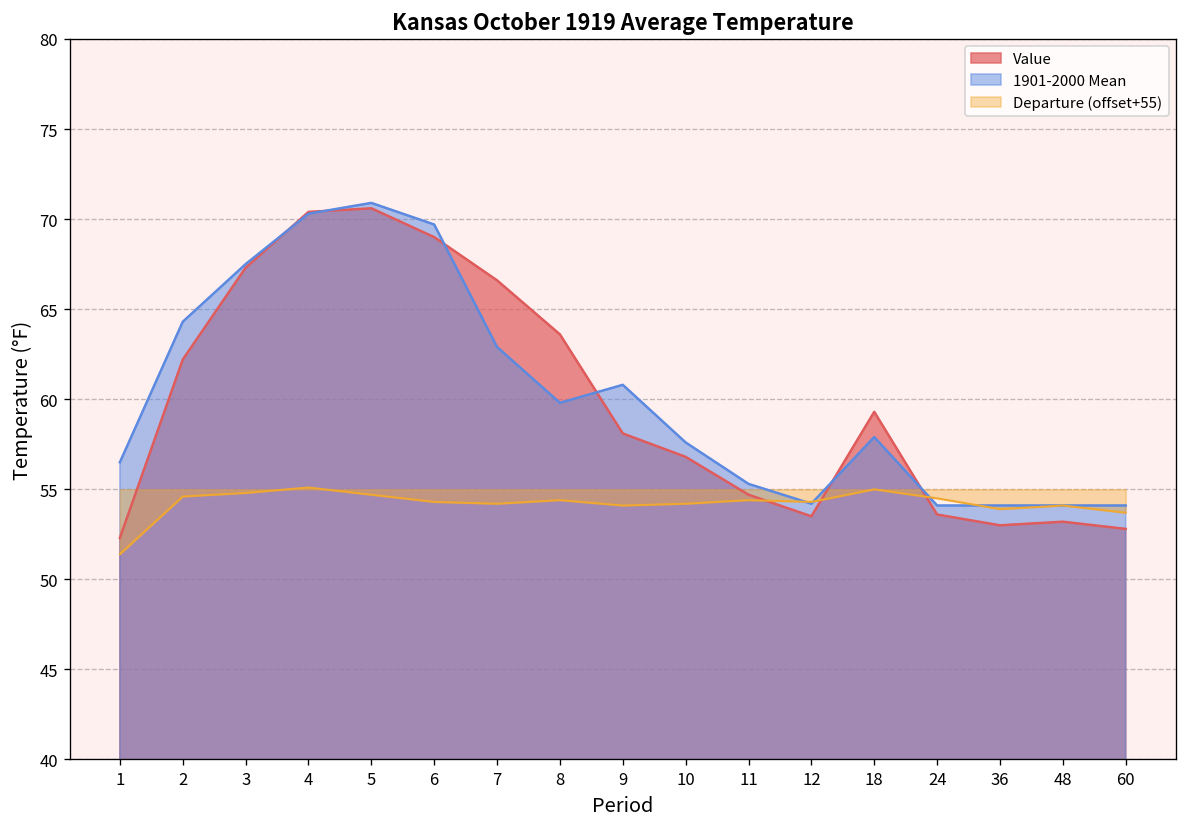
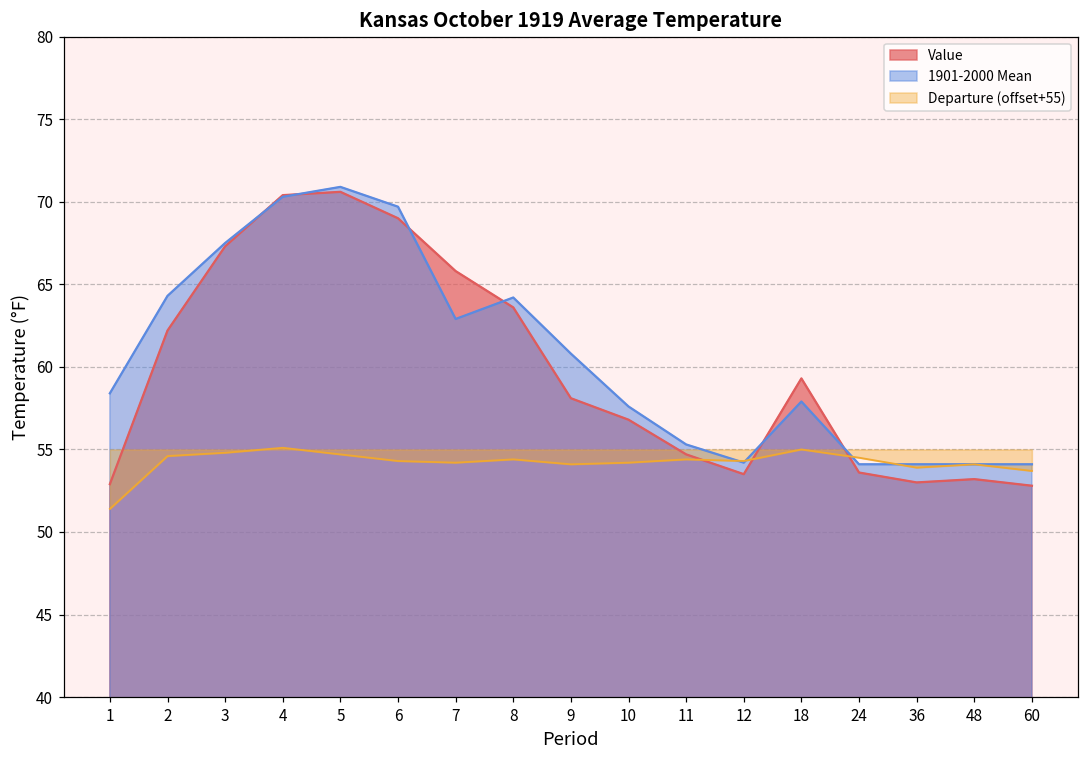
  {
    "Value": {
-     "1": 52.3,
+     "1": 52.9,
      "2": 62.2,
      "3": 67.3,
      "5": 70.6,
      "6": 69.0,
-     "7": 66.6,
+     "7": 65.8,
      "8": 63.6,
      "9": 58.1,
      "10": 56.8,
      "11": 54.7,
      "12": 53.5,
      "18": 59.3,
      "24": 53.6,
      "36": 53.0,
      "48": 53.2,
      "60": 52.8
    },
    "1901-2000 Mean": {
-     "1": 56.5,
+     "1": 58.4,
      "2": 64.3,
      "3": 67.5,
      "5": 70.9,
      "6": 69.7,
      "7": 62.9,
-     "8": 59.8,
+     "8": 64.2,
      "9": 60.8,
      "10": 57.6,
      "11": 55.3,
      "18": 57.9,
      "24": 54.1,
      "36": 54.1,
      "60": 54.1
    }
  }
